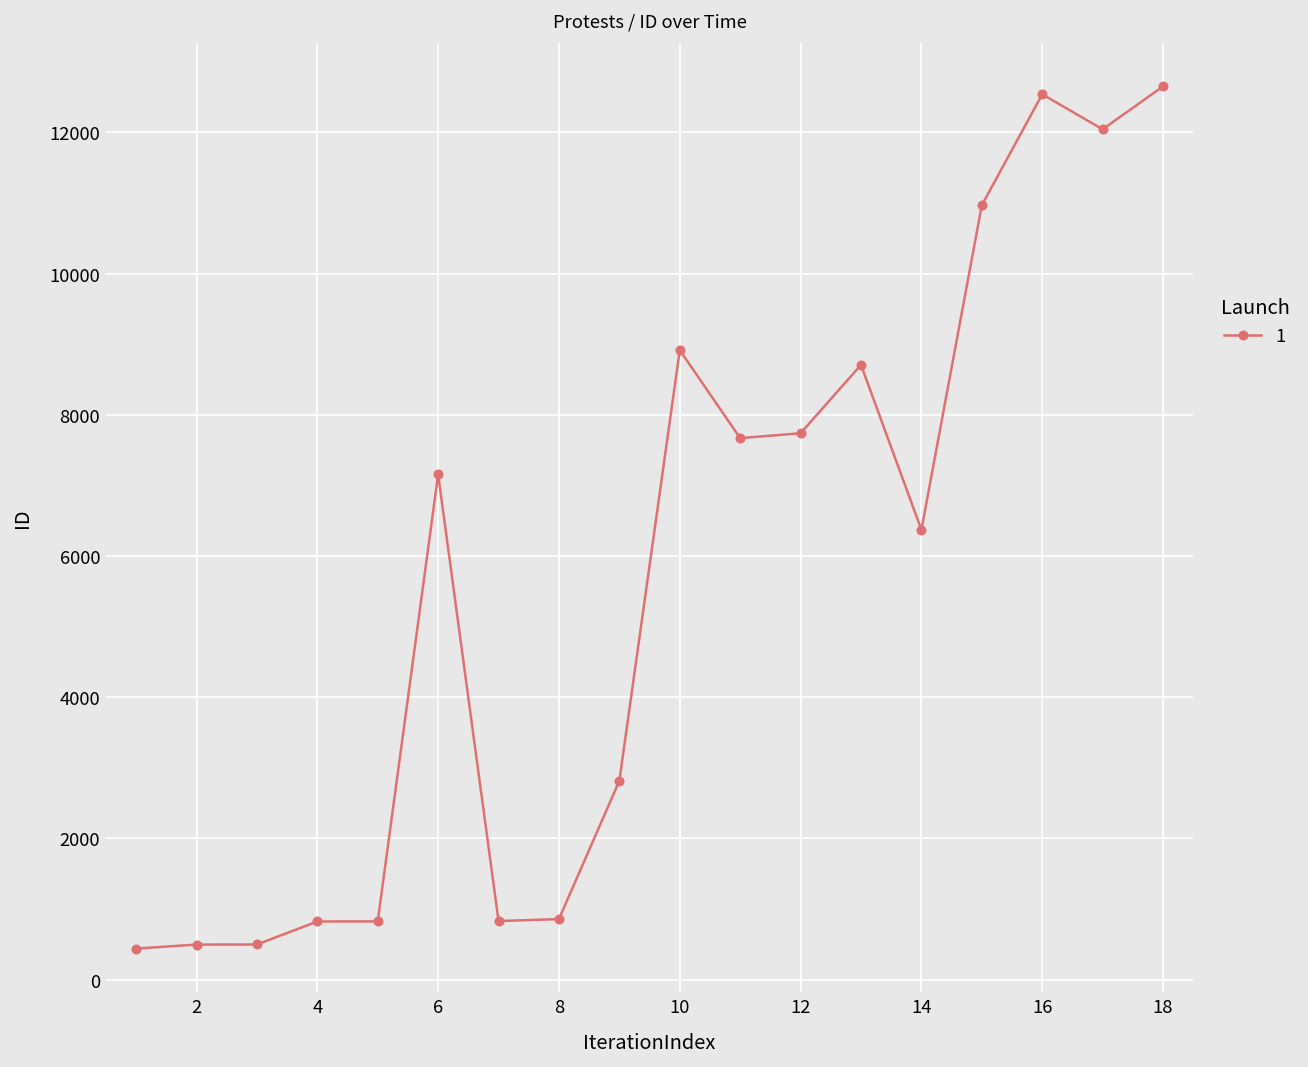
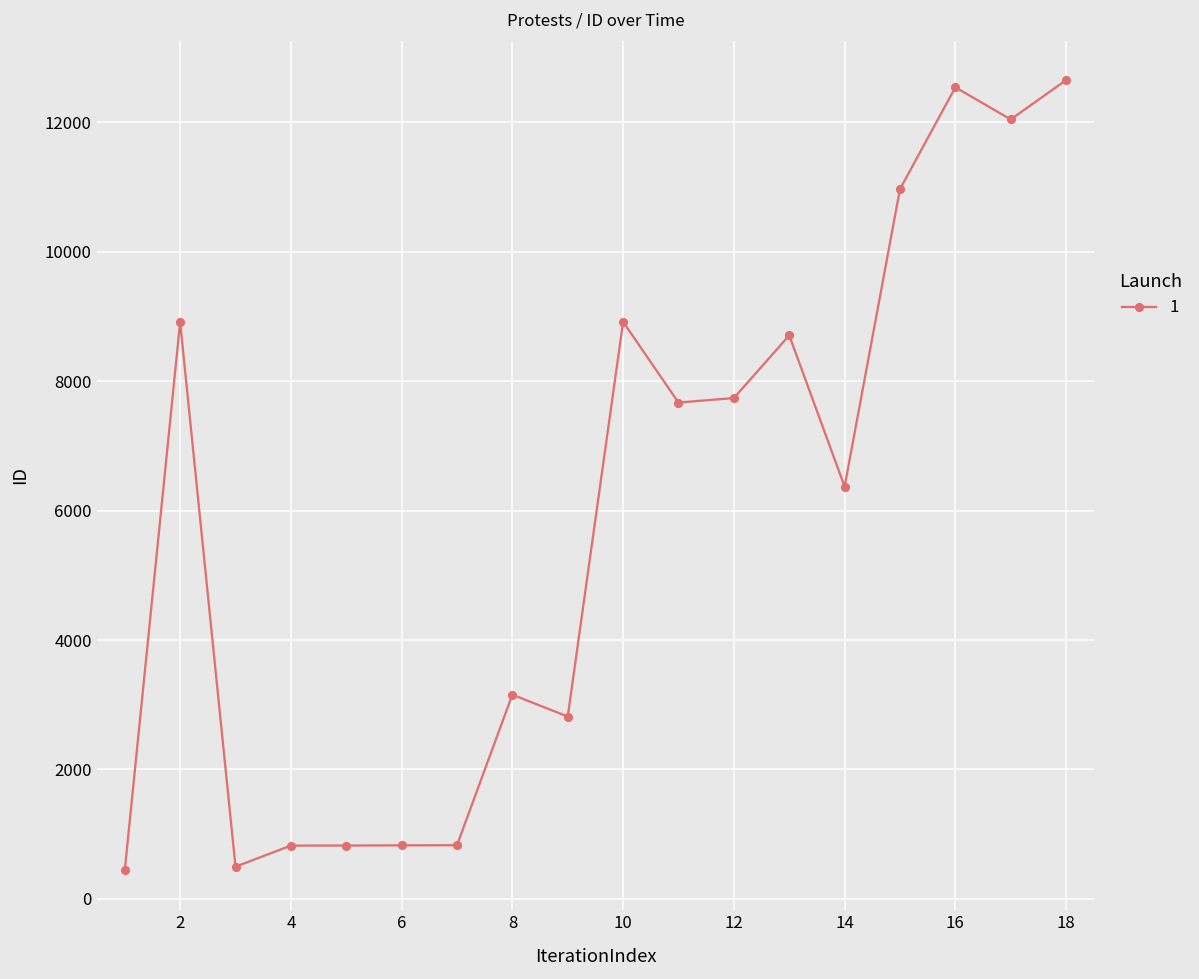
  {
-   "2": 500,
+   "2": 8900,
    "4": 800,
-   "6": 7200,
-   "8": 900,
+   "6": 800,
+   "8": 3200,
    "10": 8900,
    "12": 7700,
    "14": 6400,
    "16": 12500,
    "18": 12700
  }
